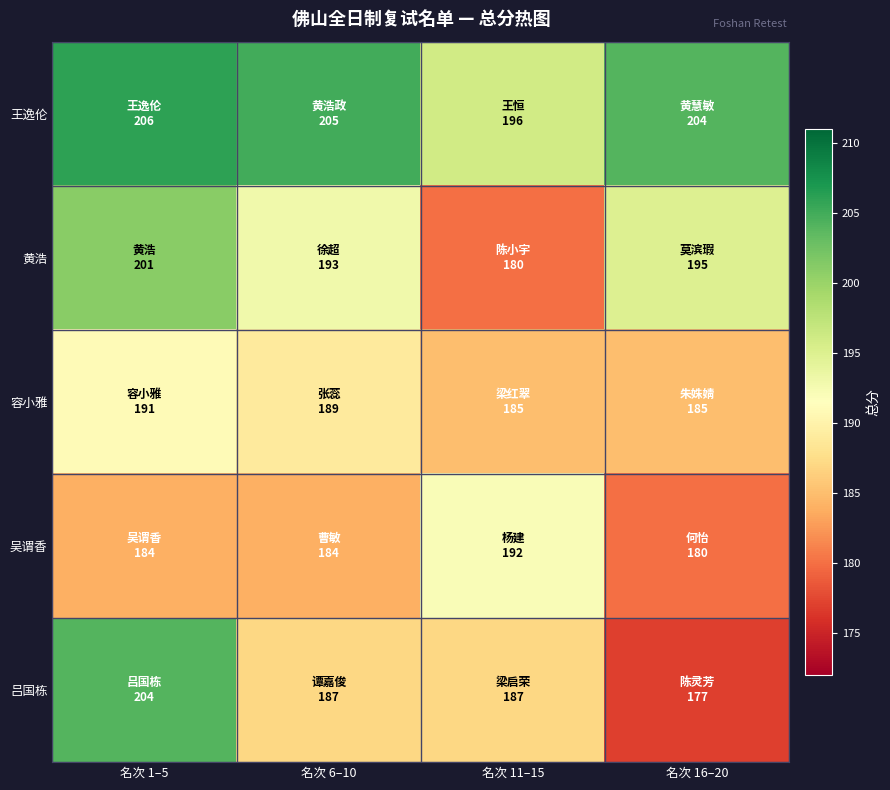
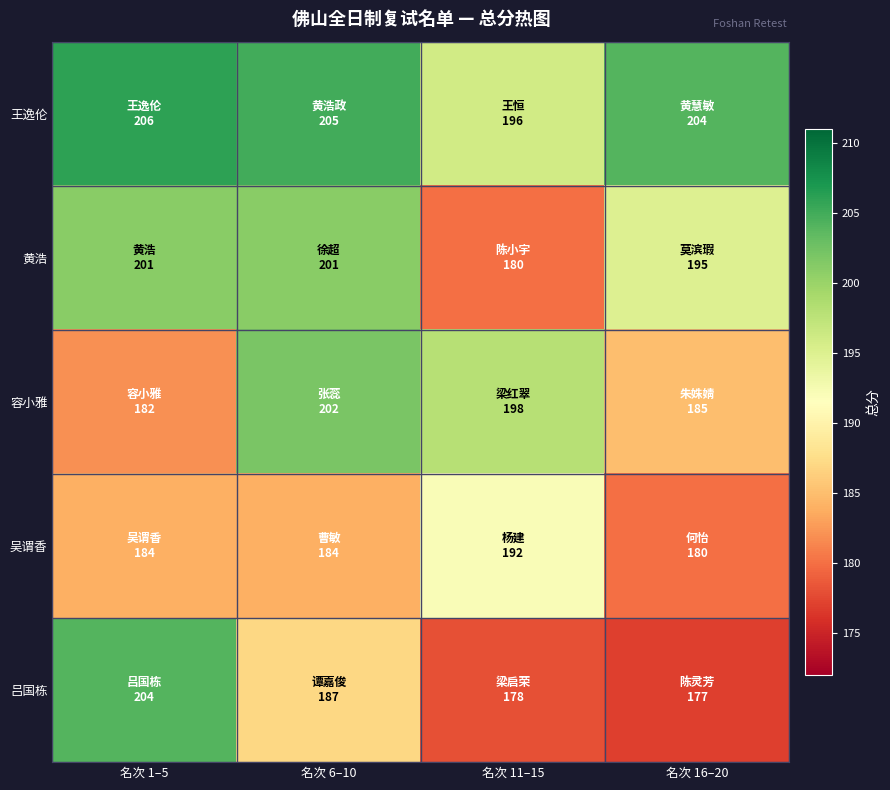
  {
    "王逸伦": {
      "名次 1–5": 206,
      "名次 6–10": 205,
      "名次 11–15": 196,
      "名次 16–20": 204
    },
    "黄浩": {
      "名次 1–5": 201,
-     "名次 6–10": 193,
+     "名次 6–10": 201,
      "名次 11–15": 180,
      "名次 16–20": 195
    },
    "容小雅": {
-     "名次 1–5": 191,
-     "名次 6–10": 189,
-     "名次 11–15": 185,
+     "名次 1–5": 182,
+     "名次 6–10": 202,
+     "名次 11–15": 198,
      "名次 16–20": 185
    },
    "吴谓香": {
      "名次 1–5": 184,
      "名次 6–10": 184,
      "名次 11–15": 192,
      "名次 16–20": 180
    },
    "吕国栋": {
      "名次 1–5": 204,
      "名次 6–10": 187,
-     "名次 11–15": 187,
+     "名次 11–15": 178,
      "名次 16–20": 177
    }
  }
